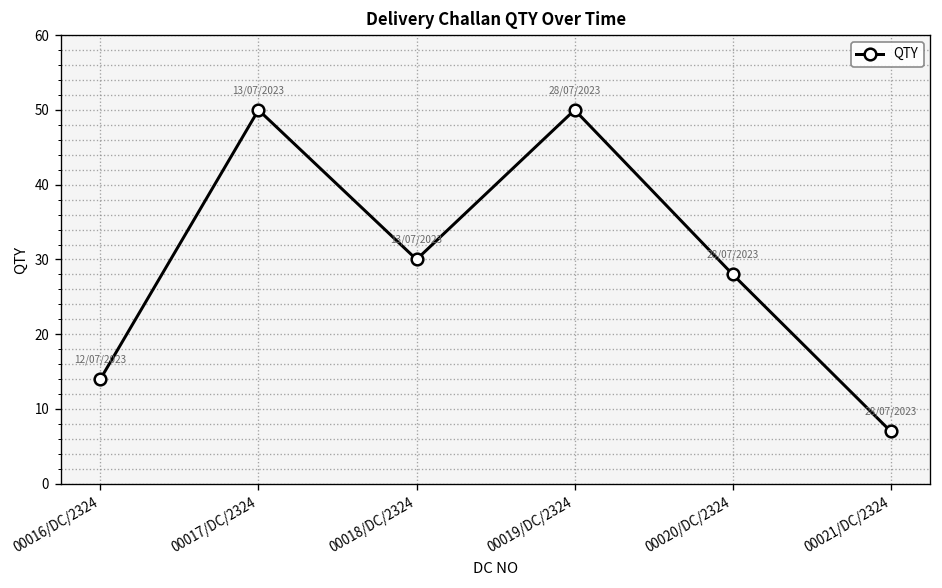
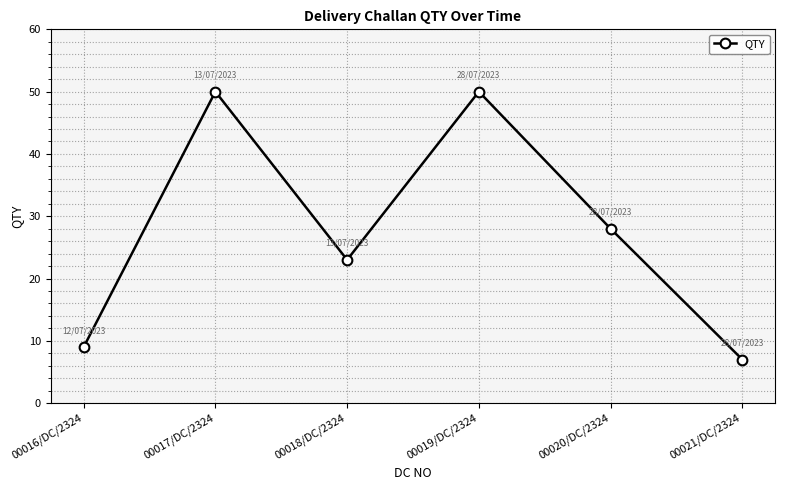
  {
-   "00016/DC/2324": 14,
-   "00018/DC/2324": 30
+   "00016/DC/2324": 9,
+   "00018/DC/2324": 23
  }
